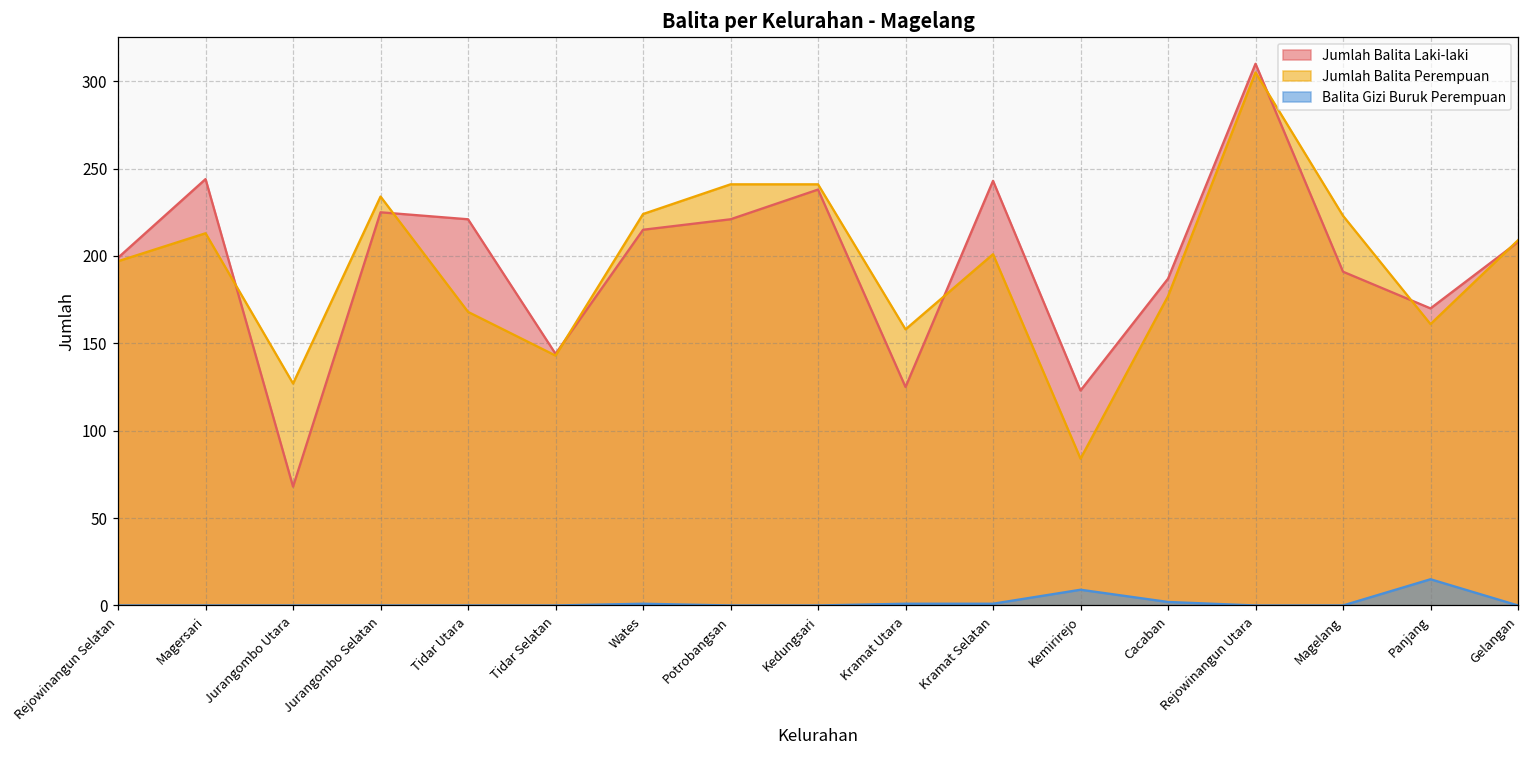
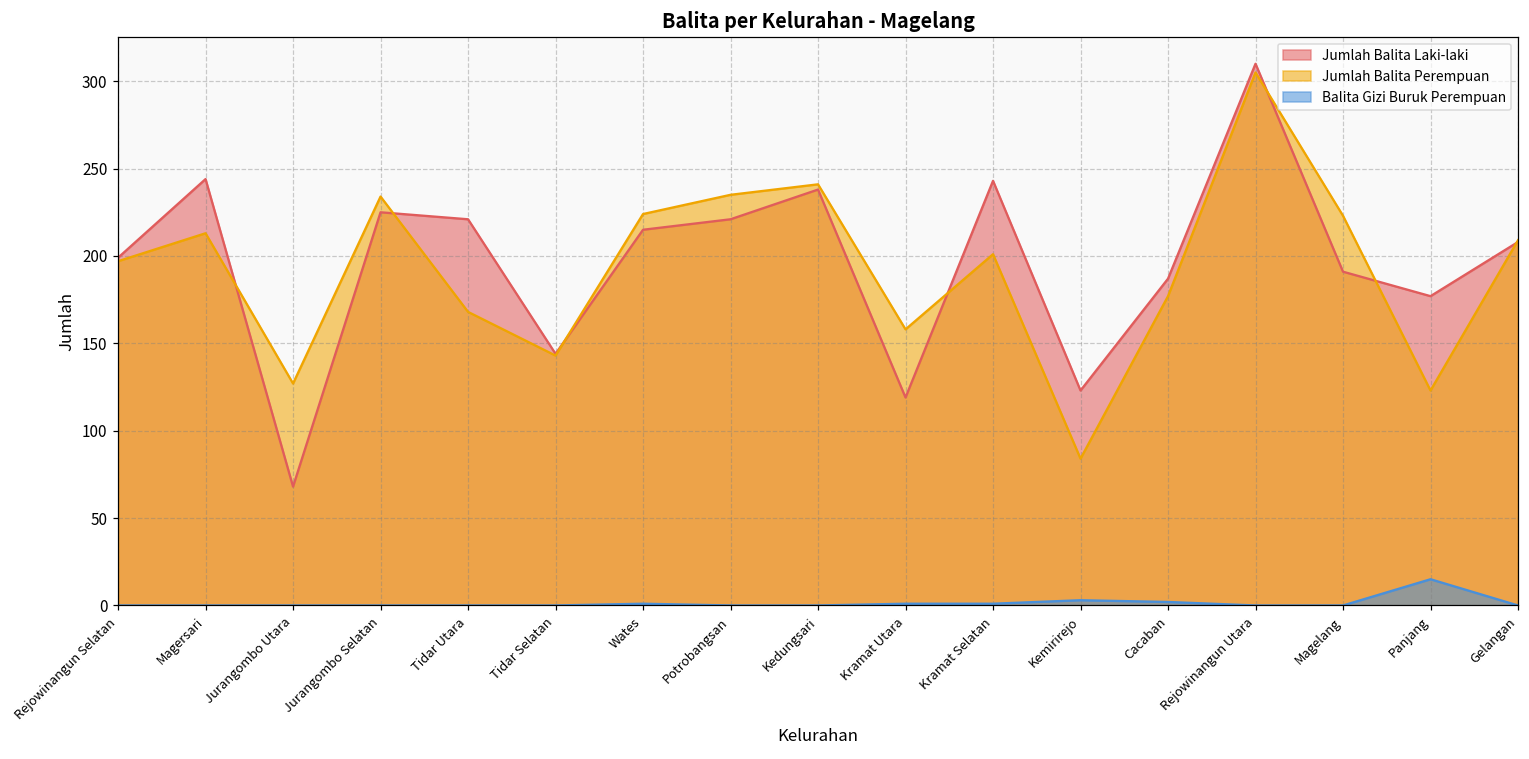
  {
    "Jumlah Balita Laki-laki": {
      "Rejowinangun Selatan": 199,
      "Magersari": 244,
      "Jurangombo Utara": 68,
      "Jurangombo Selatan": 225,
      "Tidar Utara": 221,
      "Wates": 215,
      "Potrobangsan": 221,
      "Kedungsari": 238,
-     "Kramat Utara": 125,
+     "Kramat Utara": 119,
      "Kramat Selatan": 243,
      "Kemirirejo": 123,
      "Cacaban": 187,
      "Rejowinangun Utara": 310,
      "Magelang": 191,
-     "Panjang": 170
+     "Panjang": 177
    },
    "Jumlah Balita Perempuan": {
      "Rejowinangun Selatan": 197,
      "Magersari": 213,
      "Jurangombo Utara": 127,
      "Jurangombo Selatan": 234,
      "Tidar Utara": 168,
      "Wates": 224,
-     "Potrobangsan": 241,
+     "Potrobangsan": 235,
      "Kedungsari": 241,
      "Kramat Utara": 158,
      "Kramat Selatan": 201,
      "Kemirirejo": 84,
      "Cacaban": 177,
      "Rejowinangun Utara": 305,
      "Magelang": 223,
-     "Panjang": 161
+     "Panjang": 123
    },
    "Balita Gizi Buruk Perempuan": {
      "Rejowinangun Selatan": 0,
      "Magersari": 0,
      "Jurangombo Utara": 0,
      "Jurangombo Selatan": 0,
      "Tidar Utara": 0,
      "Tidar Selatan": 0,
      "Wates": 1,
      "Potrobangsan": 0,
      "Kedungsari": 0,
      "Kramat Utara": 1,
      "Kramat Selatan": 1,
-     "Kemirirejo": 9,
+     "Kemirirejo": 3,
      "Cacaban": 2,
      "Rejowinangun Utara": 0,
      "Magelang": 0,
      "Panjang": 15,
      "Gelangan": 0
    }
  }
